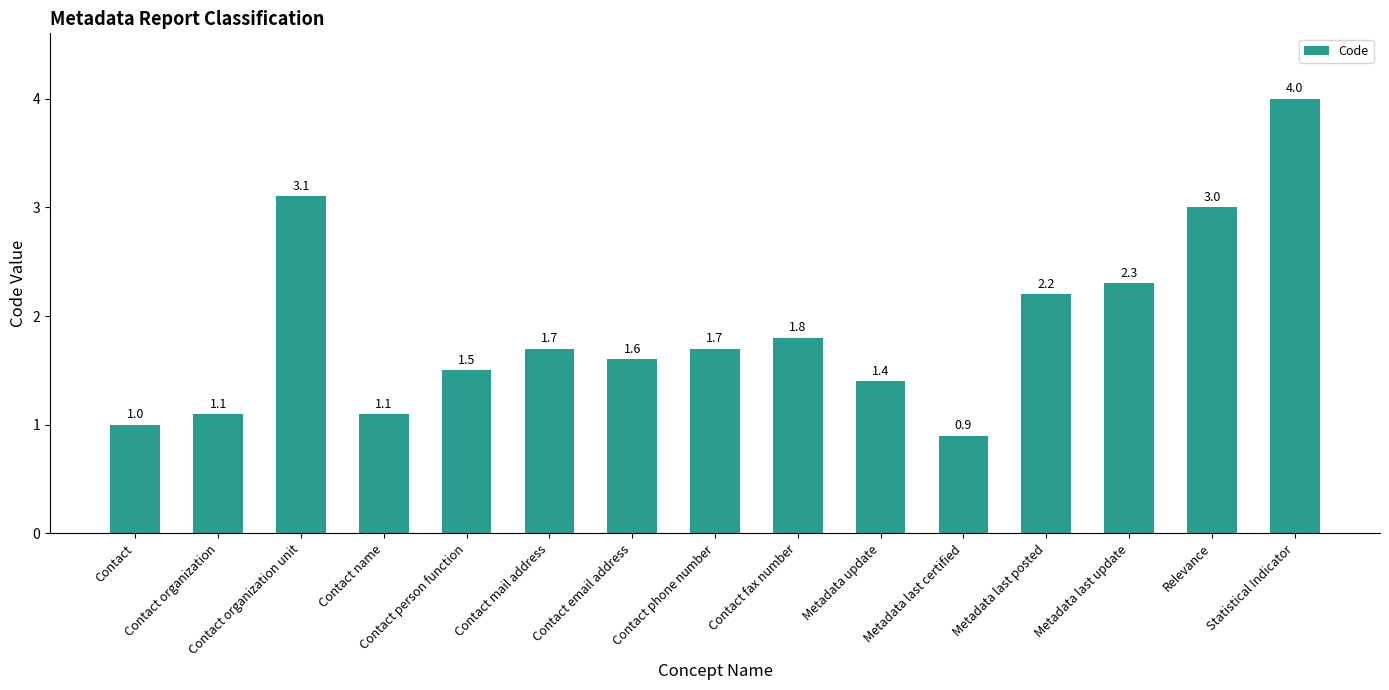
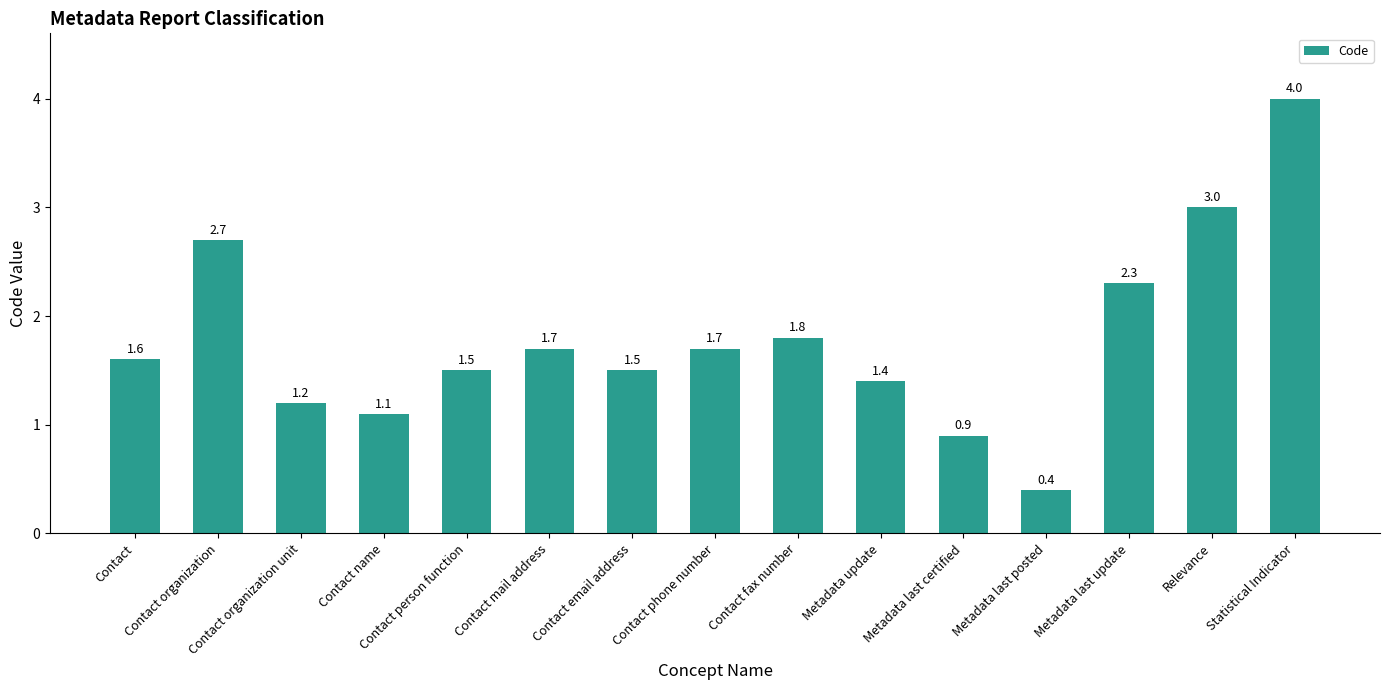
  {
-   "Contact": 1.0,
-   "Contact organization": 1.1,
-   "Contact organization unit": 3.1,
+   "Contact": 1.6,
+   "Contact organization": 2.7,
+   "Contact organization unit": 1.2,
    "Contact name": 1.1,
    "Contact person function": 1.5,
    "Contact mail address": 1.7,
-   "Contact email address": 1.6,
+   "Contact email address": 1.5,
    "Contact phone number": 1.7,
    "Contact fax number": 1.8,
    "Metadata update": 1.4,
    "Metadata last certified": 0.9,
-   "Metadata last posted": 2.2,
+   "Metadata last posted": 0.4,
    "Metadata last update": 2.3,
    "Relevance": 3.0,
    "Statistical Indicator": 4.0
  }
